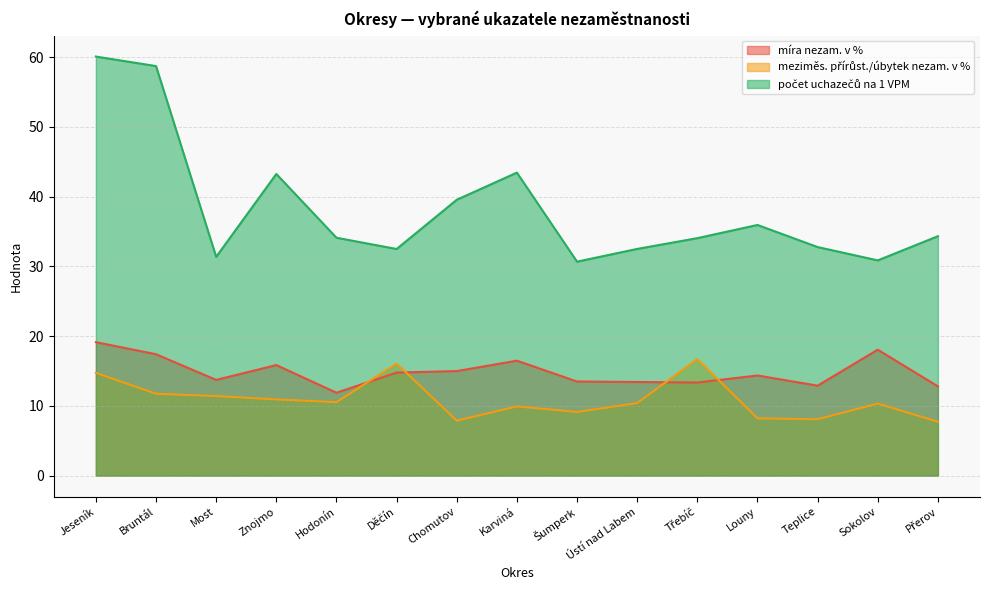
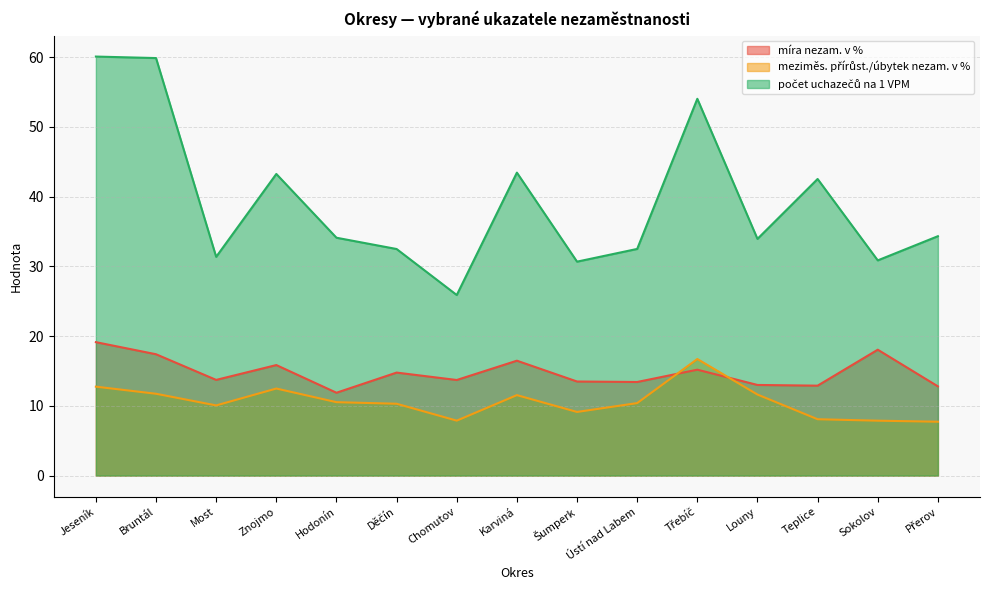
  {
    "míra nezam. v %": {
      "Jeseník": 19,
      "Bruntál": 17,
      "Most": 14,
      "Znojmo": 16,
      "Hodonín": 12,
      "Děčín": 15,
-     "Chomutov": 15,
+     "Chomutov": 14,
      "Karviná": 16,
      "Šumperk": 13,
      "Ústí nad Labem": 13,
-     "Třebíč": 13,
-     "Louny": 14,
+     "Třebíč": 15,
+     "Louny": 13,
      "Teplice": 13,
      "Sokolov": 18,
      "Přerov": 13
    },
    "meziměs. přírůst./úbytek nezam. v %": {
-     "Jeseník": 15,
+     "Jeseník": 13,
      "Bruntál": 12,
-     "Most": 11,
-     "Znojmo": 11,
+     "Most": 10,
+     "Znojmo": 12,
      "Hodonín": 11,
-     "Děčín": 16,
+     "Děčín": 10,
      "Chomutov": 8,
-     "Karviná": 10,
+     "Karviná": 12,
      "Šumperk": 9,
      "Ústí nad Labem": 10,
      "Třebíč": 17,
-     "Louny": 8,
+     "Louny": 12,
      "Teplice": 8,
-     "Sokolov": 10,
+     "Sokolov": 8,
      "Přerov": 8
    },
    "počet uchazečů na 1 VPM": {
      "Jeseník": 60,
-     "Bruntál": 59,
+     "Bruntál": 60,
      "Most": 31,
      "Znojmo": 43,
      "Hodonín": 34,
      "Děčín": 32,
-     "Chomutov": 40,
+     "Chomutov": 26,
      "Karviná": 43,
      "Šumperk": 31,
      "Ústí nad Labem": 32,
-     "Třebíč": 34,
-     "Louny": 36,
-     "Teplice": 33,
+     "Třebíč": 54,
+     "Louny": 34,
+     "Teplice": 43,
      "Sokolov": 31,
      "Přerov": 34
    }
  }
